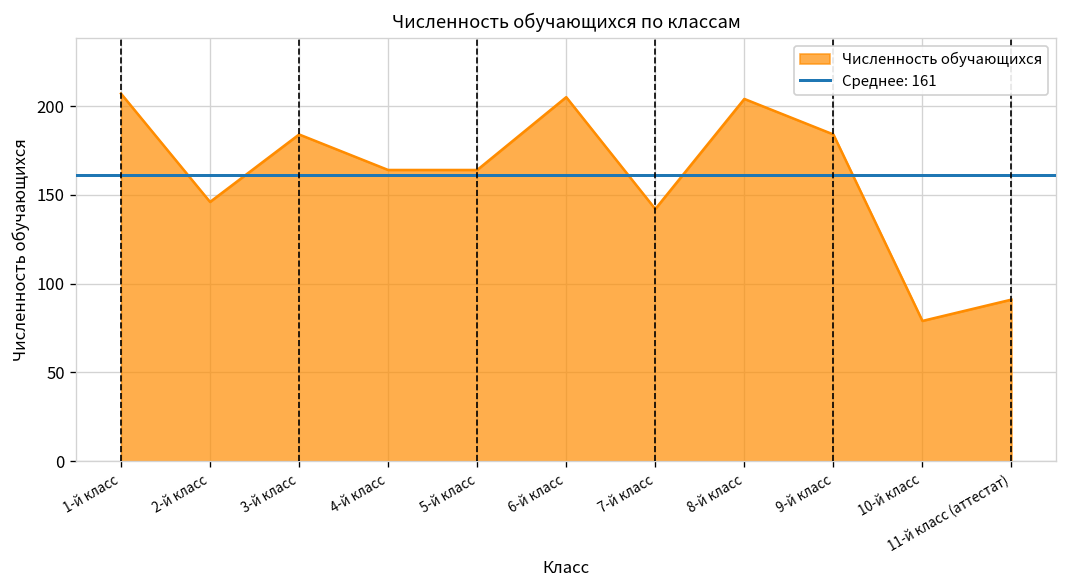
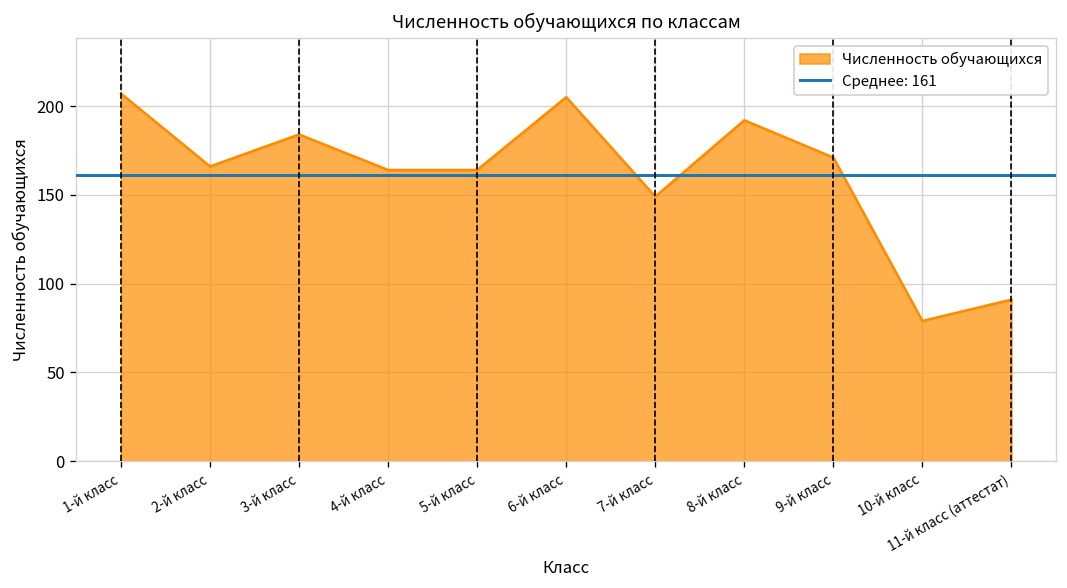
  {
    "1-й класс": 207,
-   "2-й класс": 146,
+   "2-й класс": 166,
    "3-й класс": 184,
    "4-й класс": 164,
    "5-й класс": 164,
    "6-й класс": 205,
-   "7-й класс": 142,
-   "8-й класс": 204,
-   "9-й класс": 184,
+   "7-й класс": 149,
+   "8-й класс": 192,
+   "9-й класс": 171,
    "10-й класс": 79,
    "11-й класс (аттестат)": 91
  }
